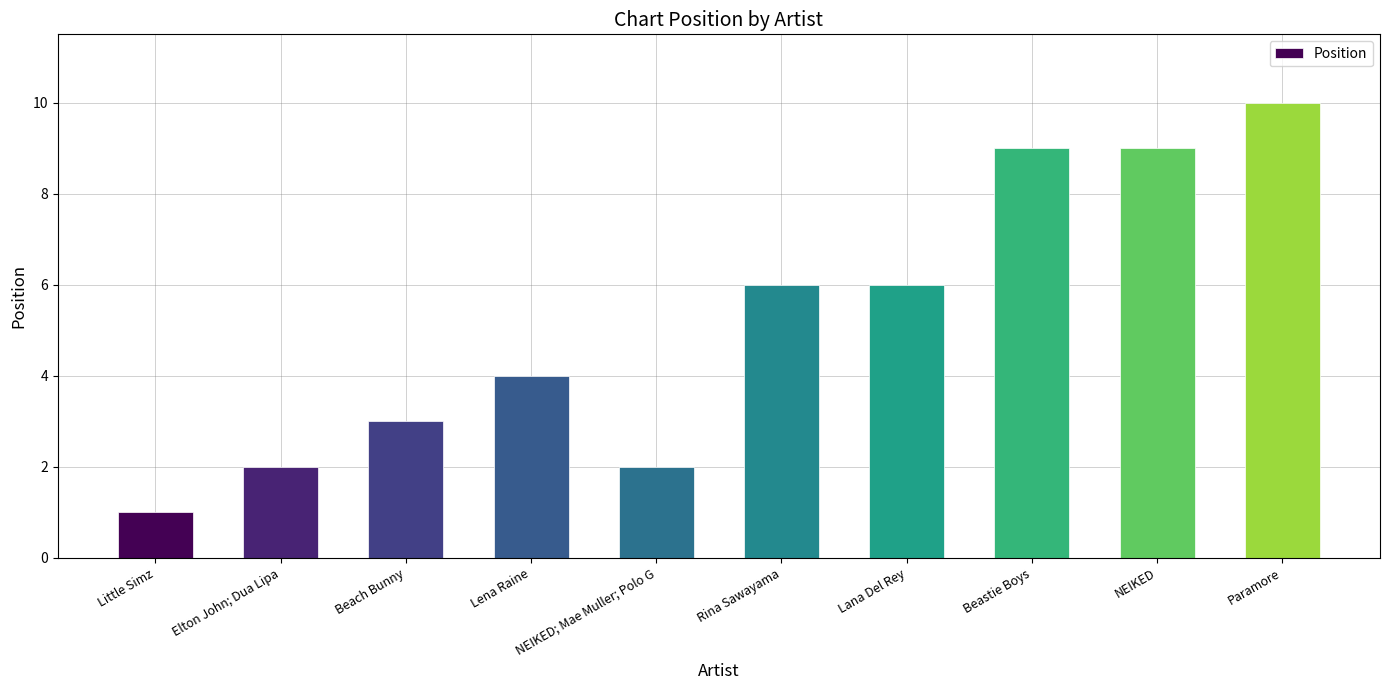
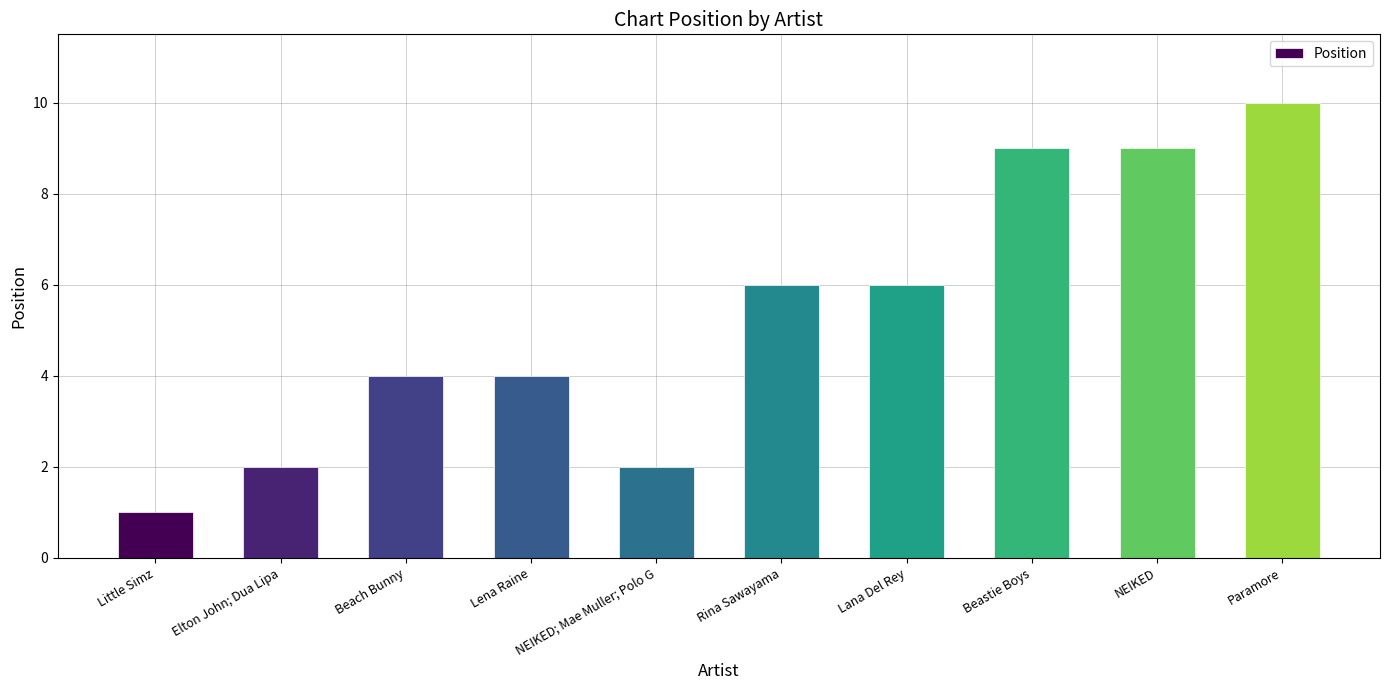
  {
    "Little Simz": 1,
    "Elton John; Dua Lipa": 2,
-   "Beach Bunny": 3,
+   "Beach Bunny": 4,
    "Lena Raine": 4,
    "NEIKED; Mae Muller; Polo G": 2,
    "Rina Sawayama": 6,
    "Lana Del Rey": 6,
    "Beastie Boys": 9,
    "NEIKED": 9,
    "Paramore": 10
  }
